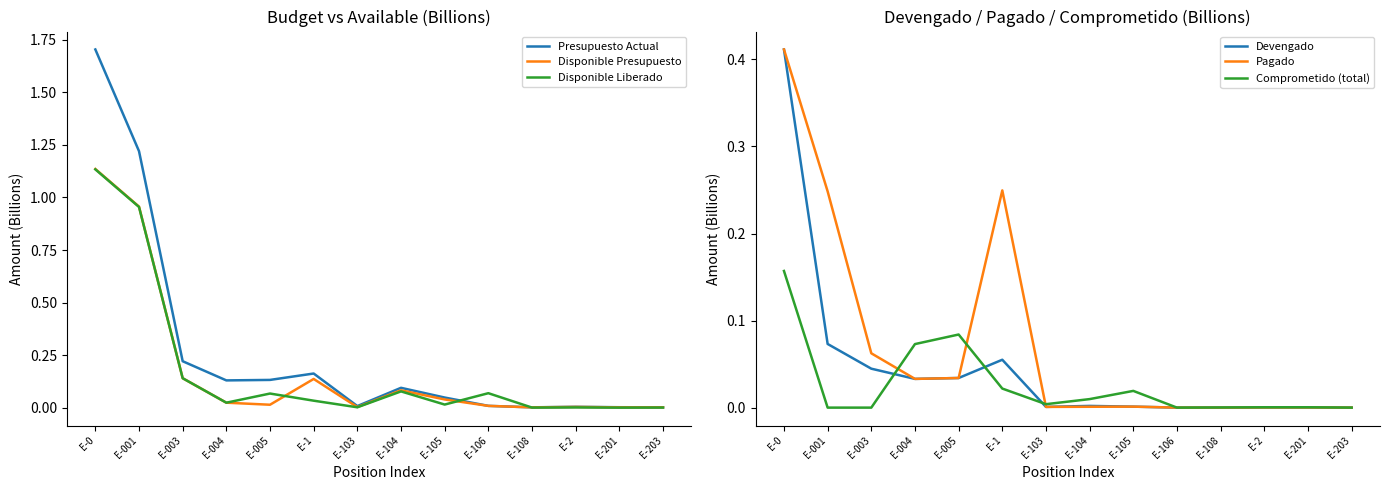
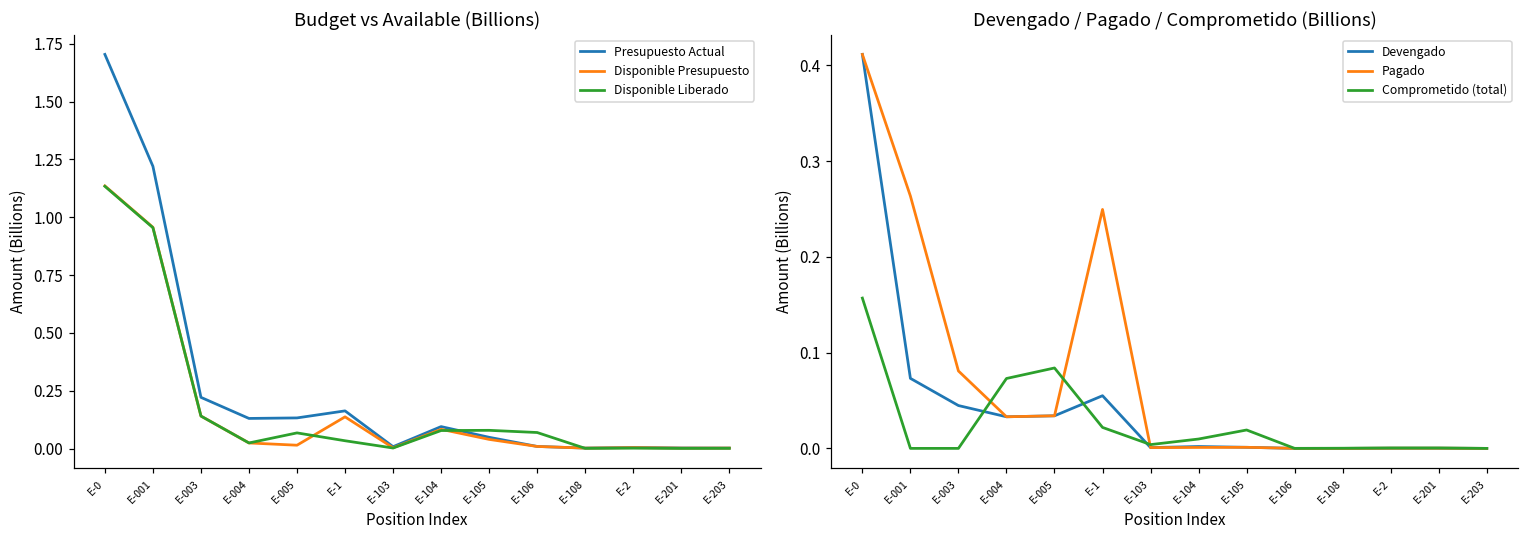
  {
    "Budget vs Available (Billions)": {
      "Presupuesto Actual": {
        "E-0": 1.70,
        "E-001": 1.22,
        "E-003": 0.22,
        "E-004": 0.13,
        "E-005": 0.13,
        "E-1": 0.16
      },
      "Disponible Presupuesto": {
        "E-005": 0.01,
        "E-1": 0.14
      },
      "Disponible Liberado": {
        "E-005": 0.07,
        "E-1": 0.03,
-       "E-105": 0.02,
+       "E-105": 0.08,
        "E-106": 0.07
      }
    },
    "Devengado / Pagado / Comprometido (Billions)": {
      "Devengado": {
        "E-001": 0.07,
        "E-003": 0.04,
        "E-1": 0.06
      },
      "Pagado": {
-       "E-001": 0.25,
-       "E-003": 0.06,
+       "E-001": 0.26,
+       "E-003": 0.08,
        "E-1": 0.25
      },
      "Comprometido (total)": {
        "E-0": 0.16,
        "E-001": 0.00,
        "E-003": 0.00,
        "E-004": 0.07,
        "E-005": 0.08,
        "E-1": 0.02,
        "E-103": 0.00,
        "E-104": 0.01,
        "E-105": 0.02
      }
    }
  }
